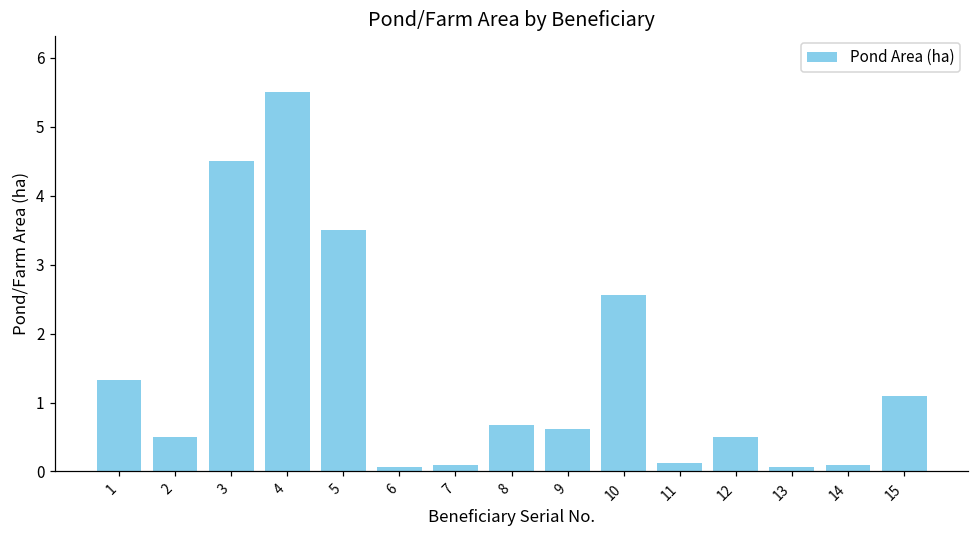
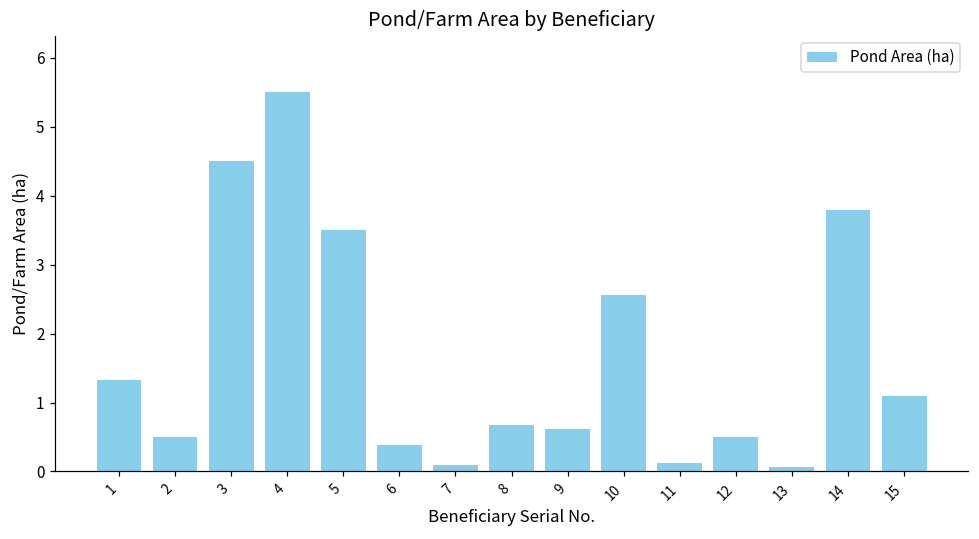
  {
    "1": 1.3,
    "2": 0.5,
    "3": 4.5,
    "4": 5.5,
    "5": 3.5,
-   "6": 0.1,
+   "6": 0.4,
    "7": 0.1,
    "8": 0.7,
    "9": 0.6,
    "10": 2.6,
    "11": 0.1,
    "12": 0.5,
    "13": 0.1,
-   "14": 0.1,
+   "14": 3.8,
    "15": 1.1
  }
